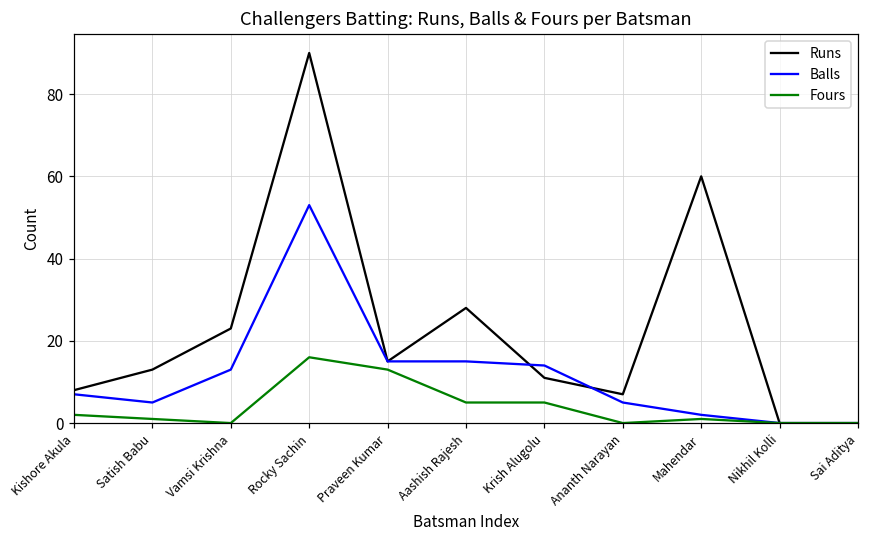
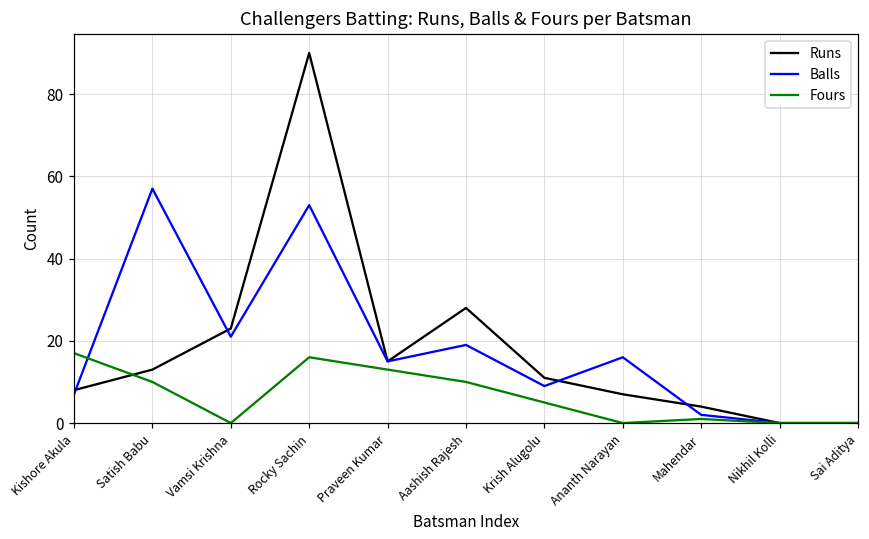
  {
    "Runs": {
      "Kishore Akula": 8,
      "Satish Babu": 13,
      "Vamsi Krishna": 23,
      "Rocky Sachin": 90,
      "Aashish Rajesh": 28,
      "Krish Alugolu": 11,
      "Ananth Narayan": 7,
-     "Mahendar": 60
+     "Mahendar": 4
    },
    "Balls": {
      "Kishore Akula": 7,
-     "Satish Babu": 5,
-     "Vamsi Krishna": 13,
+     "Satish Babu": 57,
+     "Vamsi Krishna": 21,
      "Rocky Sachin": 53,
-     "Aashish Rajesh": 15,
-     "Krish Alugolu": 14,
-     "Ananth Narayan": 5,
+     "Aashish Rajesh": 19,
+     "Krish Alugolu": 9,
+     "Ananth Narayan": 16,
      "Mahendar": 2
    },
    "Fours": {
-     "Kishore Akula": 2,
-     "Satish Babu": 1,
+     "Kishore Akula": 17,
+     "Satish Babu": 10,
      "Vamsi Krishna": 0,
      "Rocky Sachin": 16,
      "Praveen Kumar": 13,
-     "Aashish Rajesh": 5,
+     "Aashish Rajesh": 10,
      "Krish Alugolu": 5,
      "Ananth Narayan": 0,
      "Mahendar": 1
    }
  }
